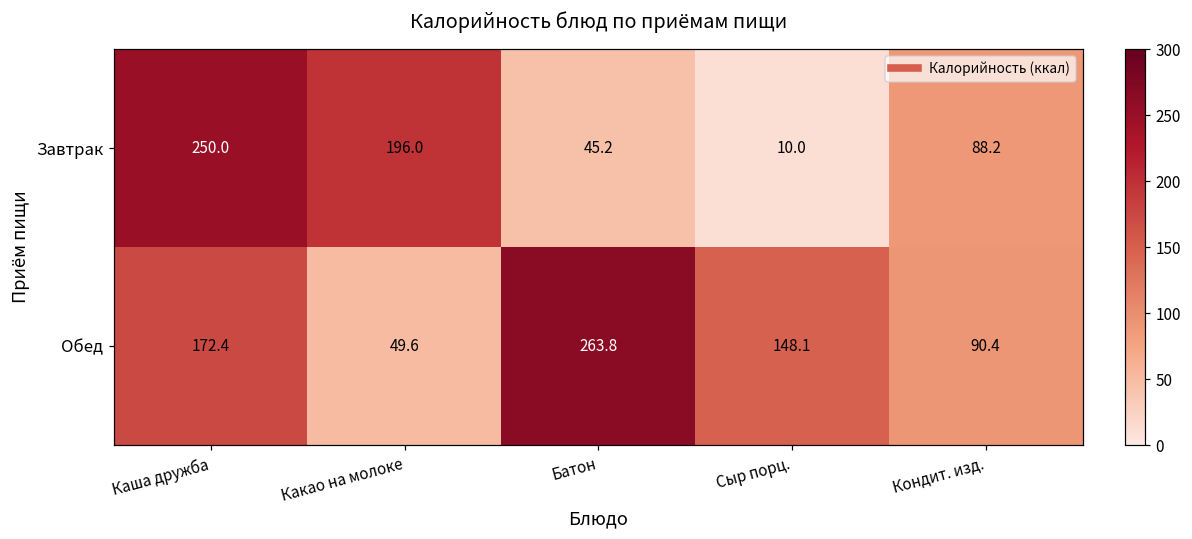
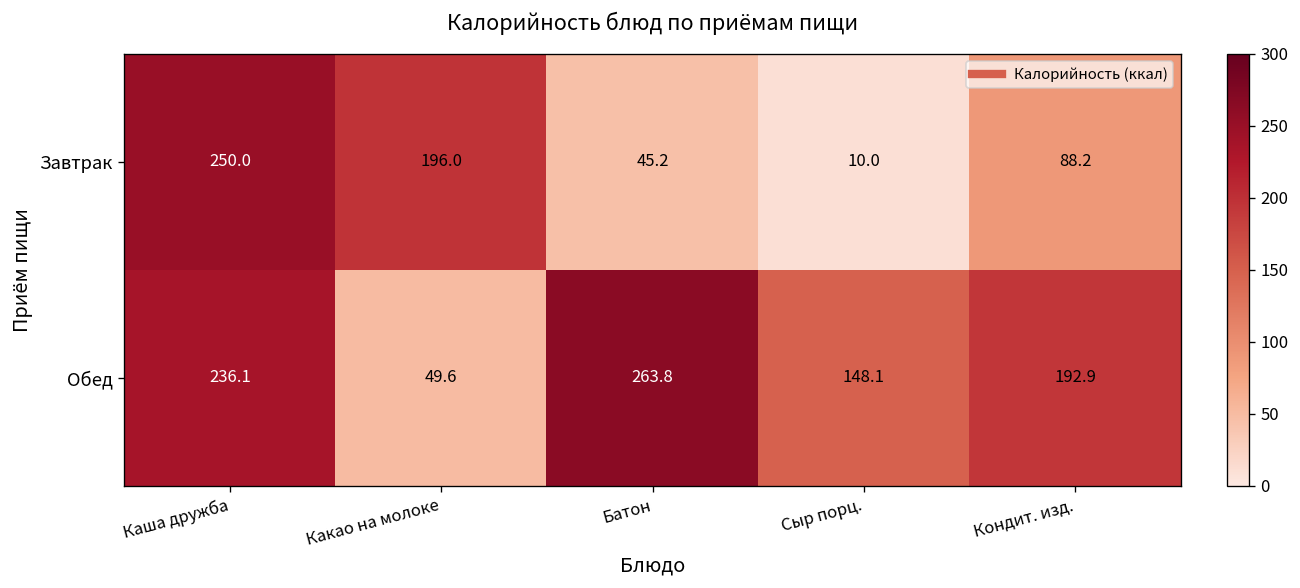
  {
    "Завтрак": {
      "Каша дружба": 250.0,
      "Какао на молоке": 196.0,
      "Батон": 45.2,
      "Сыр порц.": 10.0,
      "Кондит. изд.": 88.2
    },
    "Обед": {
-     "Каша дружба": 172.4,
+     "Каша дружба": 236.1,
      "Какао на молоке": 49.6,
      "Батон": 263.8,
      "Сыр порц.": 148.1,
-     "Кондит. изд.": 90.4
+     "Кондит. изд.": 192.9
    }
  }
